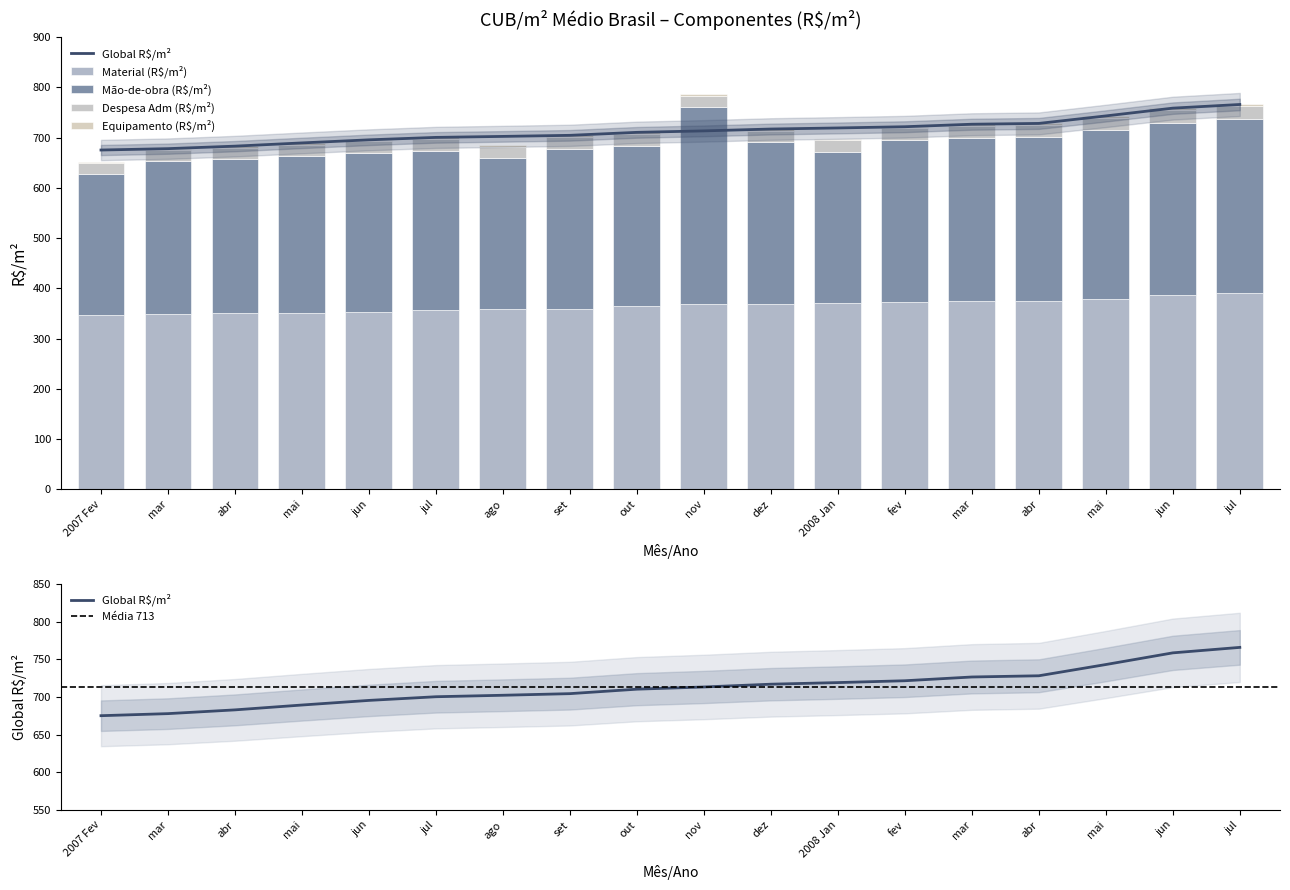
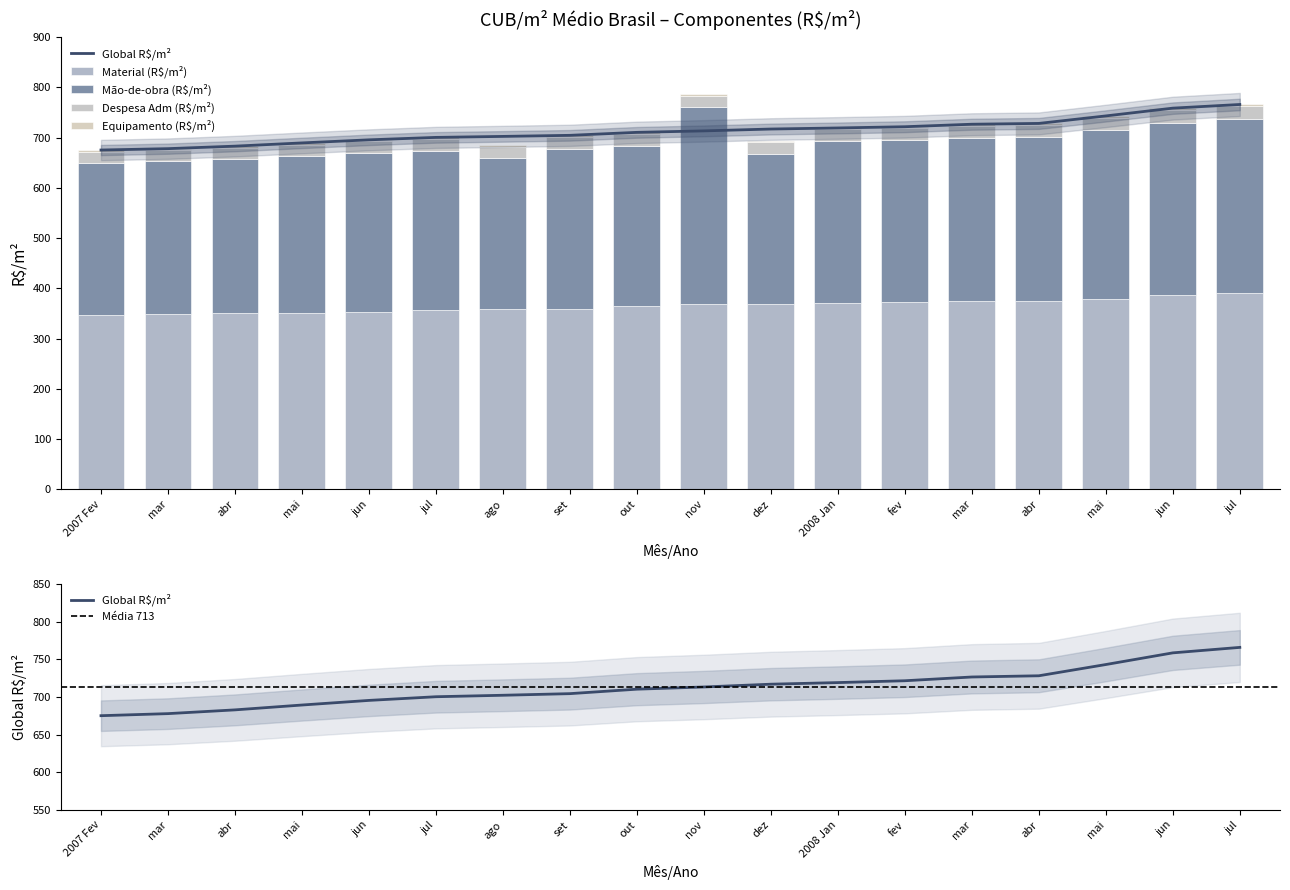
  {
    "CUB/m² Médio Brasil – Componentes (R$/m²)": {
      "Mão-de-obra (R$/m²)": {
-       "2007 Fev": 280,
+       "2007 Fev": 300,
        "ago": 300,
        "set": 320,
        "out": 320,
        "nov": 390,
-       "dez": 320,
-       "2008 Jan": 300,
+       "dez": 300,
+       "2008 Jan": 320,
        "fev": 320
      }
    }
  }
